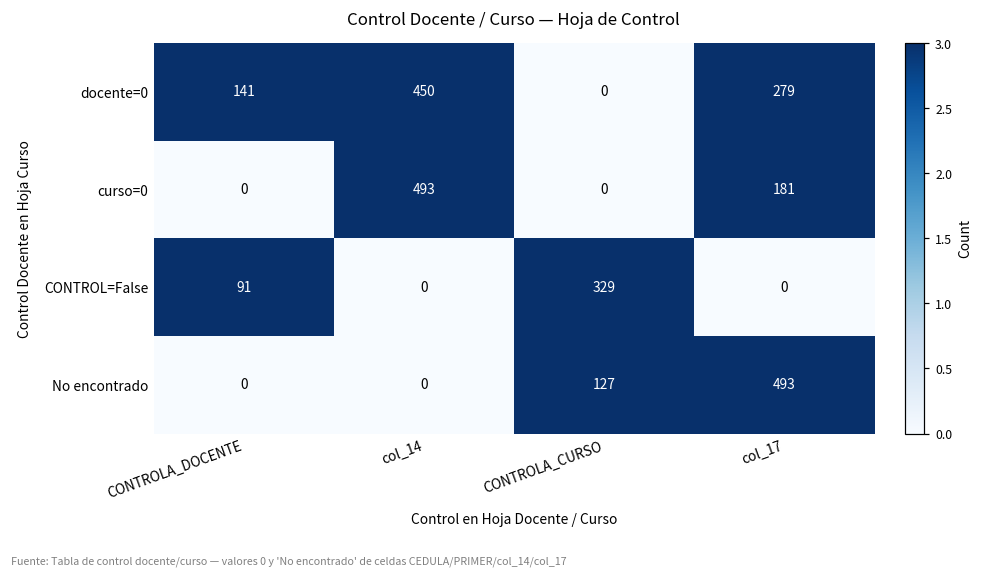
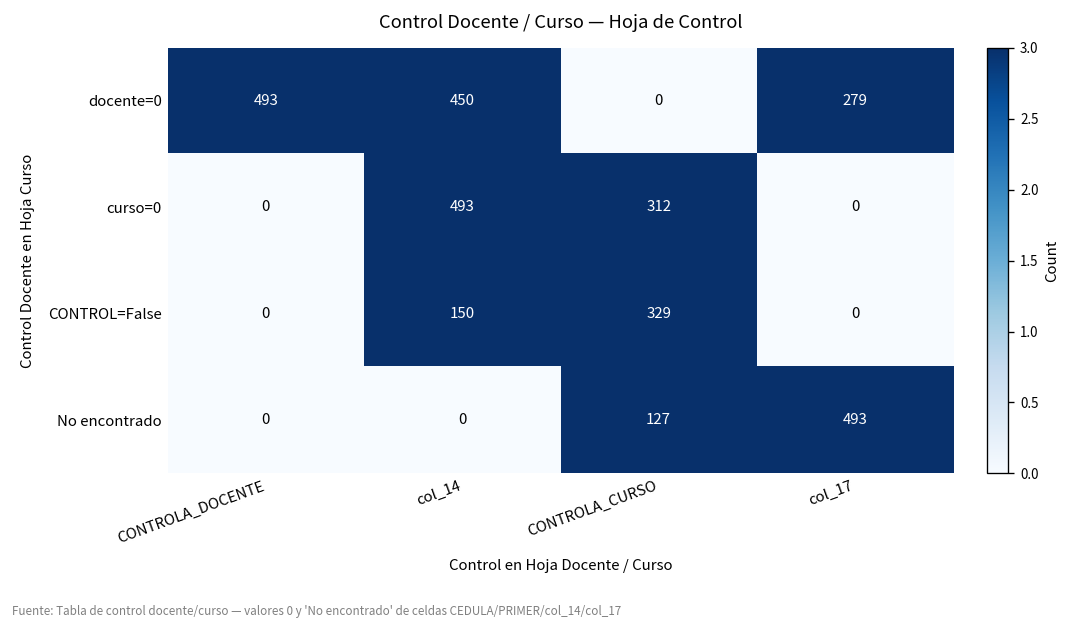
  {
    "docente=0": {
-     "CONTROLA_DOCENTE": 141,
+     "CONTROLA_DOCENTE": 493,
      "col_14": 450,
      "CONTROLA_CURSO": 0,
      "col_17": 279
    },
    "curso=0": {
      "CONTROLA_DOCENTE": 0,
      "col_14": 493,
-     "CONTROLA_CURSO": 0,
-     "col_17": 181
+     "CONTROLA_CURSO": 312,
+     "col_17": 0
    },
    "CONTROL=False": {
-     "CONTROLA_DOCENTE": 91,
-     "col_14": 0,
+     "CONTROLA_DOCENTE": 0,
+     "col_14": 150,
      "CONTROLA_CURSO": 329,
      "col_17": 0
    },
    "No encontrado": {
      "CONTROLA_DOCENTE": 0,
      "col_14": 0,
      "CONTROLA_CURSO": 127,
      "col_17": 493
    }
  }
